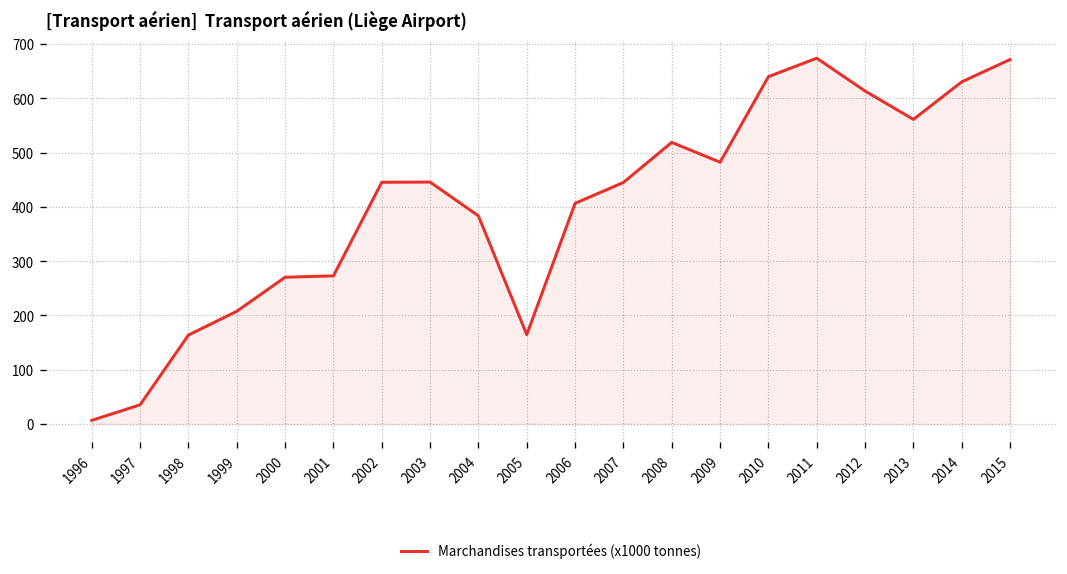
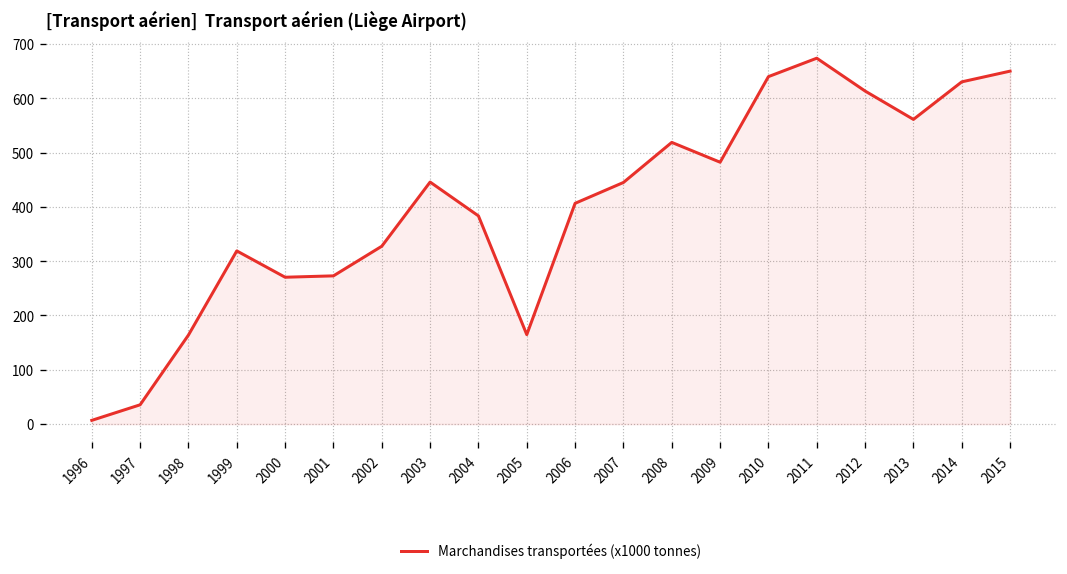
  {
    "1996": 10,
    "1997": 40,
    "1998": 160,
-   "1999": 210,
+   "1999": 320,
    "2000": 270,
    "2001": 270,
-   "2002": 450,
+   "2002": 330,
    "2003": 450,
    "2004": 380,
    "2005": 160,
    "2006": 410,
    "2007": 440,
    "2008": 520,
    "2009": 480,
    "2010": 640,
    "2011": 670,
    "2012": 610,
    "2013": 560,
    "2014": 630,
-   "2015": 670
+   "2015": 650
  }
